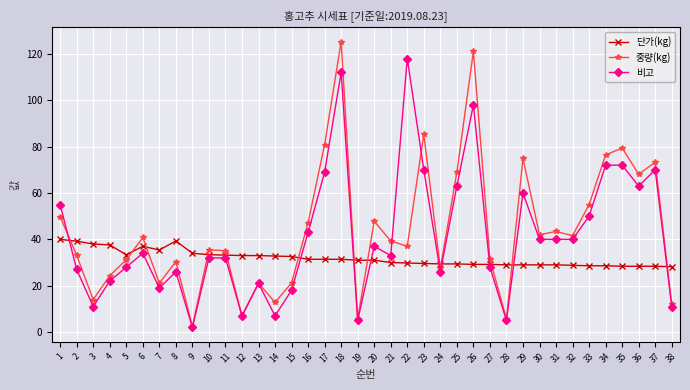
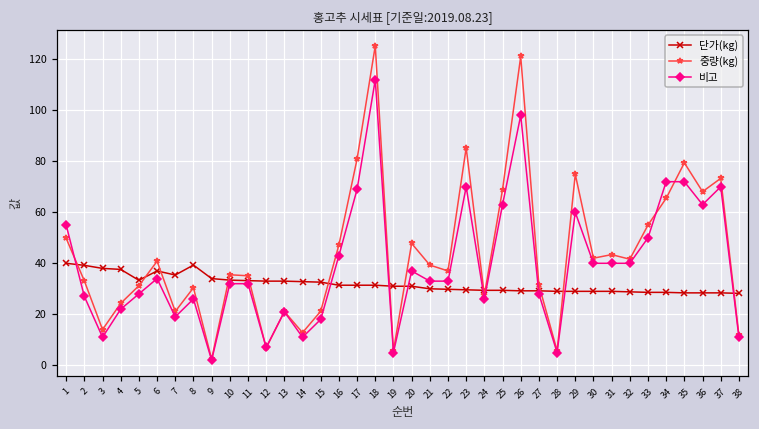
  {
    "단가(kg)": {
      "1": 40,
      "2": 39,
      "3": 38,
      "4": 38,
      "5": 33,
      "6": 37,
      "7": 35,
      "8": 39,
      "9": 34,
      "10": 33,
      "11": 33,
      "12": 33,
      "13": 33,
      "14": 33,
      "15": 33,
      "16": 31,
      "17": 31,
      "18": 31,
      "19": 31,
      "20": 31,
      "21": 30,
      "22": 30,
      "23": 30,
      "24": 29,
      "25": 29,
      "26": 29,
      "27": 29,
      "28": 29,
      "29": 29,
      "30": 29,
      "31": 29,
      "32": 29,
      "33": 29,
      "34": 29,
      "35": 28,
      "36": 28,
      "37": 28,
      "38": 28
    },
    "중량(kg)": {
      "1": 50,
      "2": 33,
      "3": 14,
      "4": 24,
      "5": 31,
      "6": 41,
      "7": 21,
      "8": 30,
      "10": 36,
      "11": 35,
      "14": 13,
      "15": 21,
      "16": 47,
      "17": 81,
      "18": 125,
      "20": 48,
      "21": 39,
      "22": 37,
      "23": 85,
      "24": 28,
      "25": 69,
      "26": 121,
      "27": 32,
      "29": 75,
      "30": 42,
      "31": 43,
      "32": 42,
      "33": 55,
-     "34": 76,
+     "34": 66,
      "35": 79,
      "36": 68,
      "37": 73
    },
    "비고": {
      "1": 55,
      "2": 27,
      "3": 11,
      "4": 22,
      "5": 28,
      "6": 34,
      "7": 19,
      "8": 26,
      "10": 32,
      "11": 32,
-     "14": 7,
+     "14": 11,
      "15": 18,
      "16": 43,
      "17": 69,
      "18": 112,
      "20": 37,
      "21": 33,
-     "22": 118,
+     "22": 33,
      "23": 70,
      "24": 26,
      "25": 63,
      "26": 98,
      "27": 28,
      "29": 60,
      "30": 40,
      "31": 40,
      "32": 40,
      "33": 50,
      "34": 72,
      "35": 72,
      "36": 63,
      "37": 70
    }
  }
